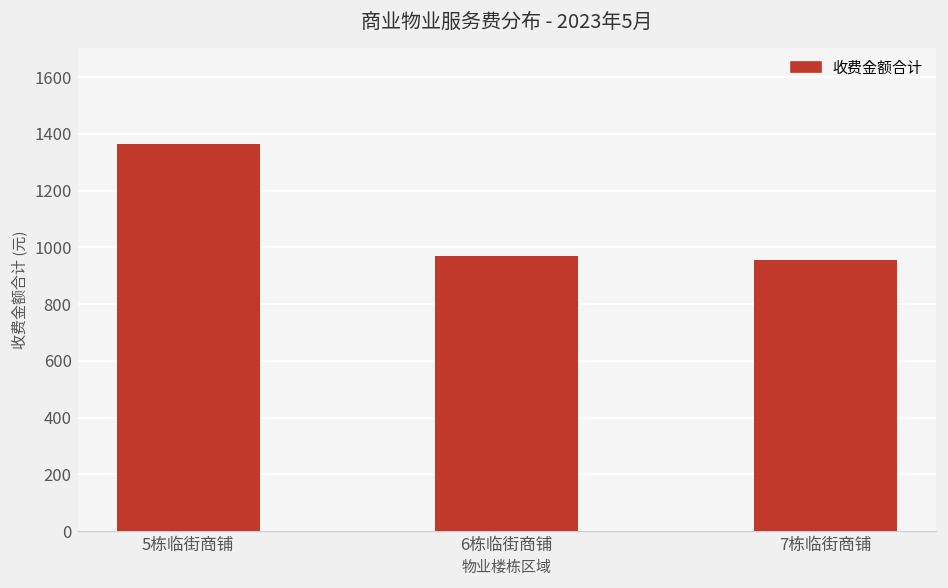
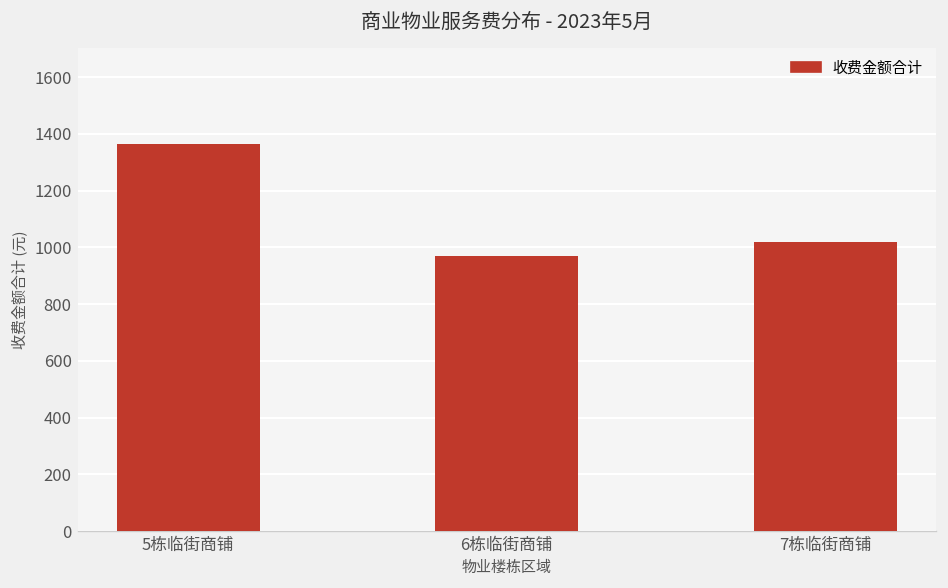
  {
    "5栋临街商铺": 1360,
    "6栋临街商铺": 970,
-   "7栋临街商铺": 960
+   "7栋临街商铺": 1020
  }
